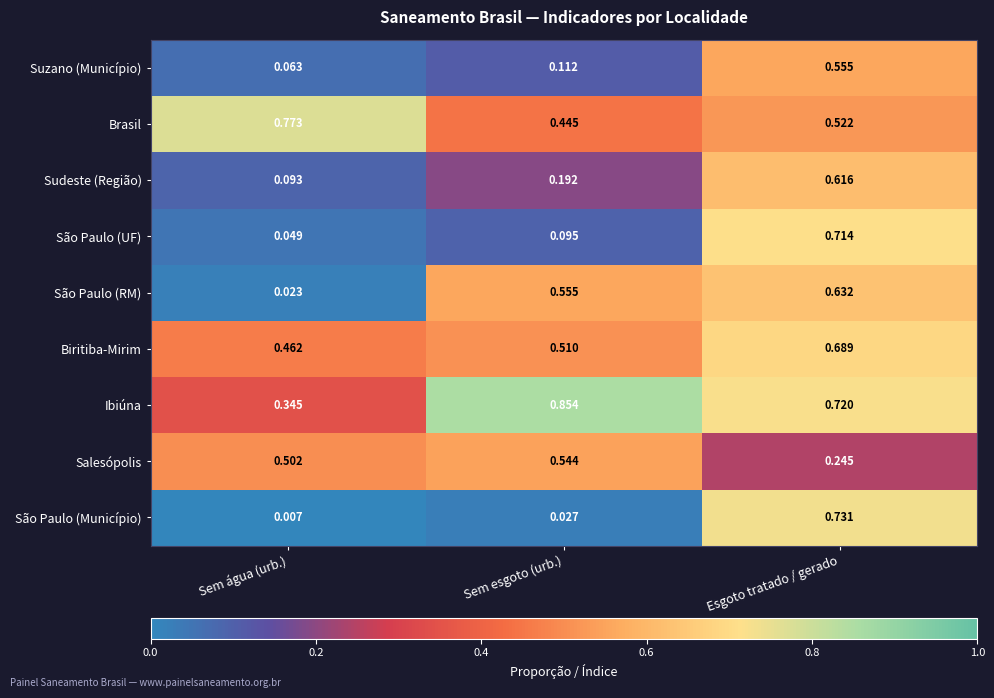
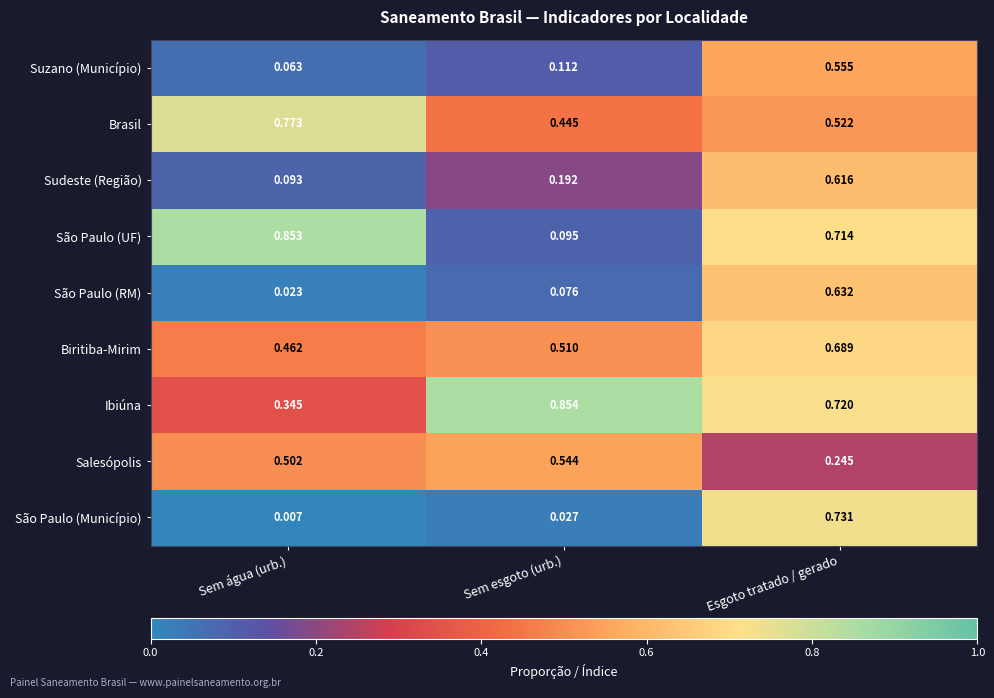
  {
    "Suzano (Município)": {
      "Sem água (urb.)": 0.063,
      "Sem esgoto (urb.)": 0.112,
      "Esgoto tratado / gerado": 0.555
    },
    "Brasil": {
      "Sem água (urb.)": 0.773,
      "Sem esgoto (urb.)": 0.445,
      "Esgoto tratado / gerado": 0.522
    },
    "Sudeste (Região)": {
      "Sem água (urb.)": 0.093,
      "Sem esgoto (urb.)": 0.192,
      "Esgoto tratado / gerado": 0.616
    },
    "São Paulo (UF)": {
-     "Sem água (urb.)": 0.049,
+     "Sem água (urb.)": 0.853,
      "Sem esgoto (urb.)": 0.095,
      "Esgoto tratado / gerado": 0.714
    },
    "São Paulo (RM)": {
      "Sem água (urb.)": 0.023,
-     "Sem esgoto (urb.)": 0.555,
+     "Sem esgoto (urb.)": 0.076,
      "Esgoto tratado / gerado": 0.632
    },
    "Biritiba-Mirim": {
      "Sem água (urb.)": 0.462,
      "Sem esgoto (urb.)": 0.510,
      "Esgoto tratado / gerado": 0.689
    },
    "Ibiúna": {
      "Sem água (urb.)": 0.345,
      "Sem esgoto (urb.)": 0.854,
      "Esgoto tratado / gerado": 0.720
    },
    "Salesópolis": {
      "Sem água (urb.)": 0.502,
      "Sem esgoto (urb.)": 0.544,
      "Esgoto tratado / gerado": 0.245
    },
    "São Paulo (Município)": {
      "Sem água (urb.)": 0.007,
      "Sem esgoto (urb.)": 0.027,
      "Esgoto tratado / gerado": 0.731
    }
  }
